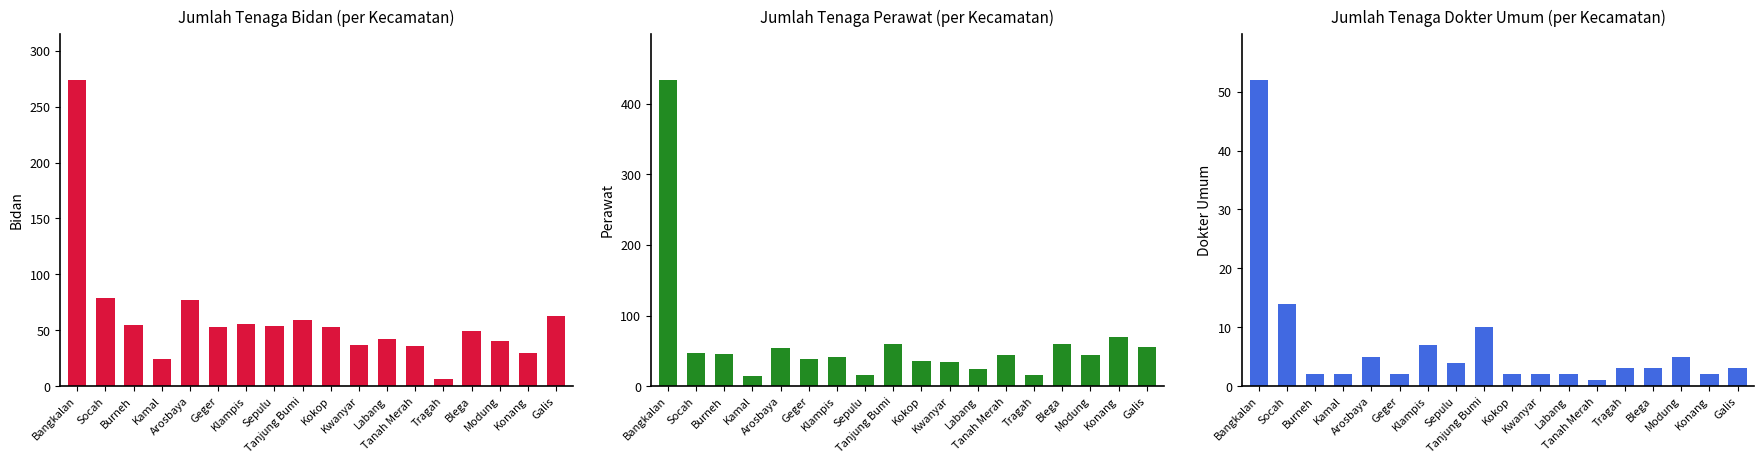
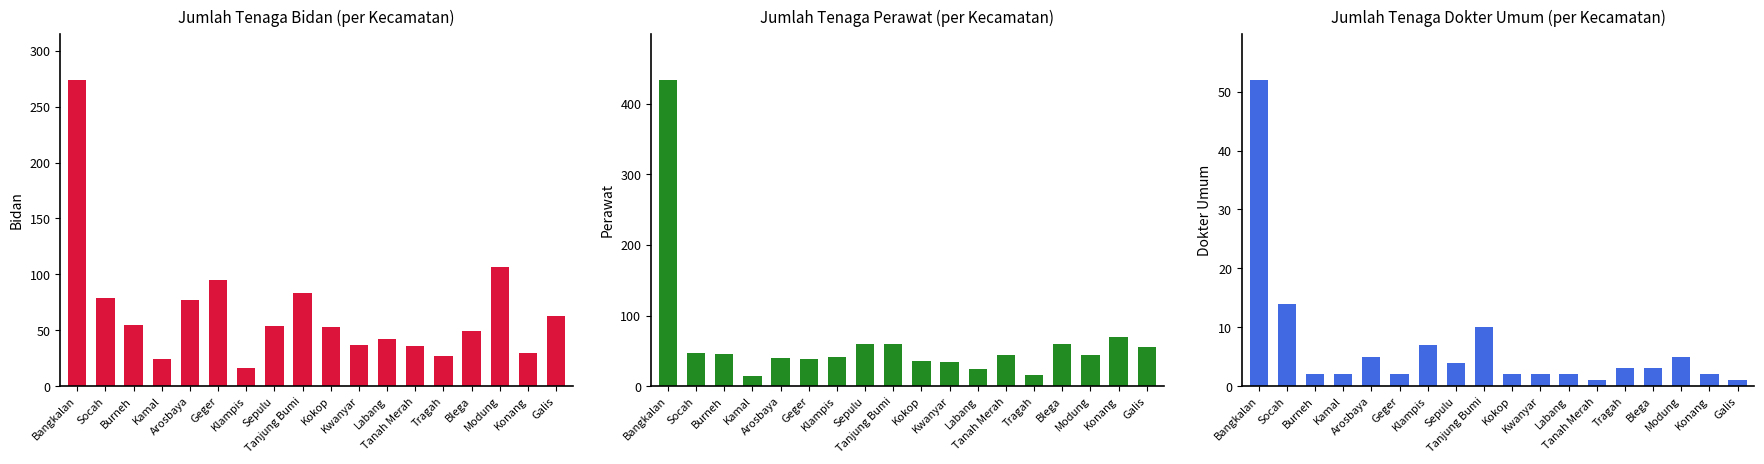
  {
    "Jumlah Tenaga Bidan (per Kecamatan)": {
      "Bangkalan": 274,
      "Socah": 79,
      "Burneh": 55,
      "Kamal": 24,
      "Arosbaya": 77,
-     "Geger": 53,
-     "Klampis": 56,
+     "Geger": 95,
+     "Klampis": 16,
      "Sepulu": 54,
-     "Tanjung Bumi": 59,
+     "Tanjung Bumi": 83,
      "Kokop": 53,
      "Kwanyar": 37,
      "Labang": 42,
      "Tanah Merah": 36,
-     "Tragah": 6,
+     "Tragah": 27,
      "Blega": 49,
-     "Modung": 40,
+     "Modung": 107,
      "Konang": 30,
      "Galis": 63
    },
    "Jumlah Tenaga Perawat (per Kecamatan)": {
      "Bangkalan": 430,
      "Socah": 50,
      "Burneh": 50,
      "Kamal": 10,
-     "Arosbaya": 50,
+     "Arosbaya": 40,
      "Geger": 40,
      "Klampis": 40,
-     "Sepulu": 20,
+     "Sepulu": 60,
      "Tanjung Bumi": 60,
      "Kokop": 40,
      "Kwanyar": 30,
      "Labang": 20,
      "Tanah Merah": 40,
      "Tragah": 20,
      "Blega": 60,
      "Modung": 40,
      "Konang": 70,
      "Galis": 60
    },
    "Jumlah Tenaga Dokter Umum (per Kecamatan)": {
      "Bangkalan": 52,
      "Socah": 14,
      "Burneh": 2,
      "Kamal": 2,
      "Arosbaya": 5,
      "Geger": 2,
      "Klampis": 7,
      "Sepulu": 4,
      "Tanjung Bumi": 10,
      "Kokop": 2,
      "Kwanyar": 2,
      "Labang": 2,
      "Tanah Merah": 1,
      "Tragah": 3,
      "Blega": 3,
      "Modung": 5,
      "Konang": 2,
-     "Galis": 3
+     "Galis": 1
    }
  }
